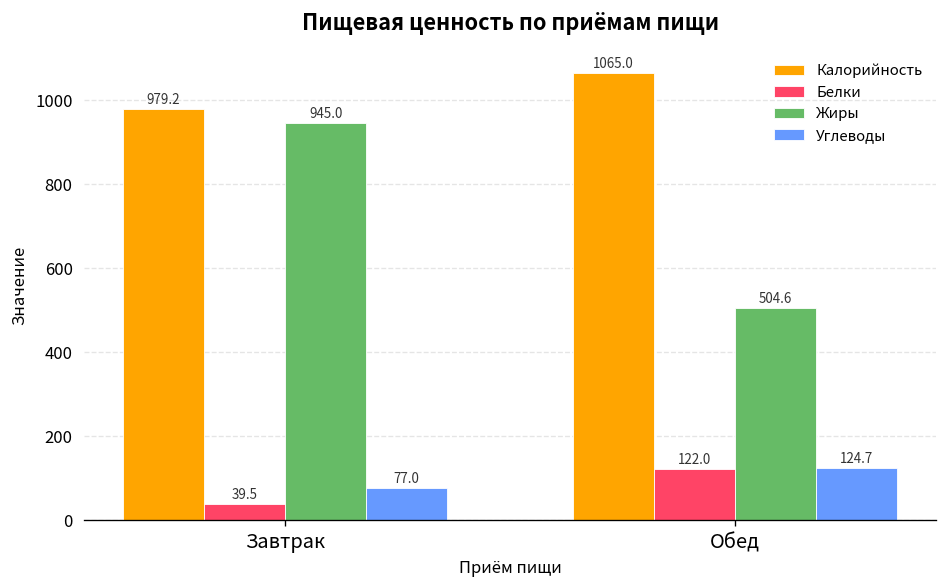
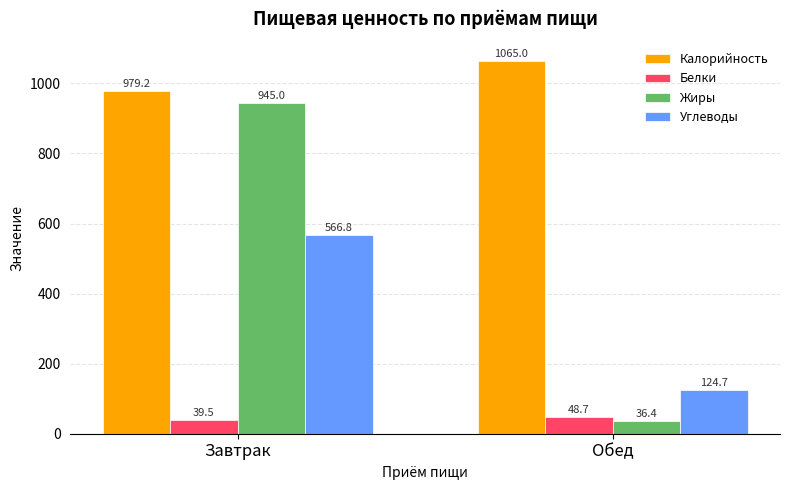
  {
    "Калорийность": {
      "Завтрак": 979.2,
      "Обед": 1065.0
    },
    "Белки": {
      "Завтрак": 39.5,
-     "Обед": 122.0
+     "Обед": 48.7
    },
    "Жиры": {
      "Завтрак": 945.0,
-     "Обед": 504.6
+     "Обед": 36.4
    },
    "Углеводы": {
-     "Завтрак": 77.0,
+     "Завтрак": 566.8,
      "Обед": 124.7
    }
  }
